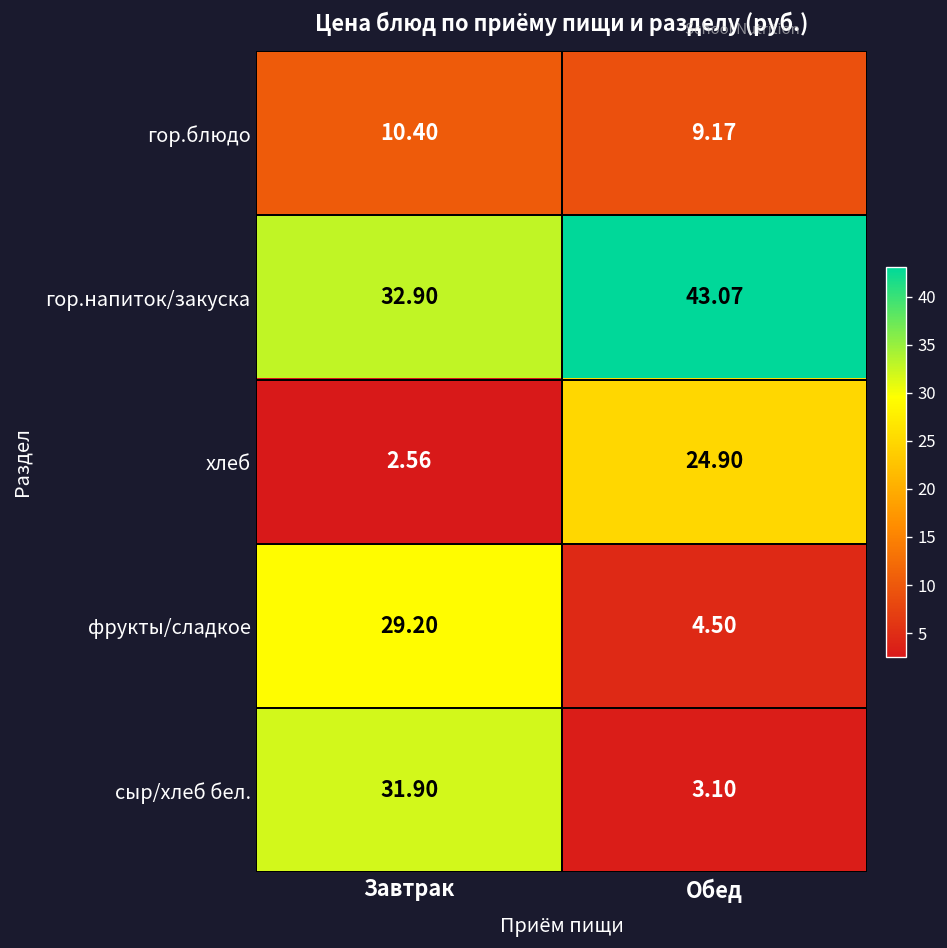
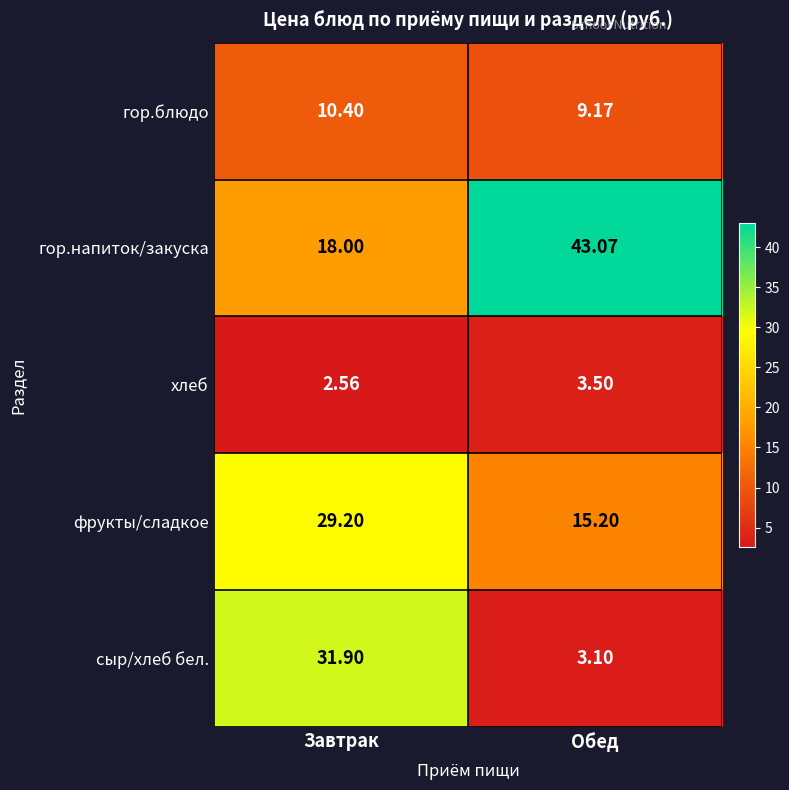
  {
    "гор.блюдо": {
      "Завтрак": 10.40,
      "Обед": 9.17
    },
    "гор.напиток/закуска": {
-     "Завтрак": 32.90,
+     "Завтрак": 18.00,
      "Обед": 43.07
    },
    "хлеб": {
      "Завтрак": 2.56,
-     "Обед": 24.90
+     "Обед": 3.50
    },
    "фрукты/сладкое": {
      "Завтрак": 29.20,
-     "Обед": 4.50
+     "Обед": 15.20
    },
    "сыр/хлеб бел.": {
      "Завтрак": 31.90,
      "Обед": 3.10
    }
  }
